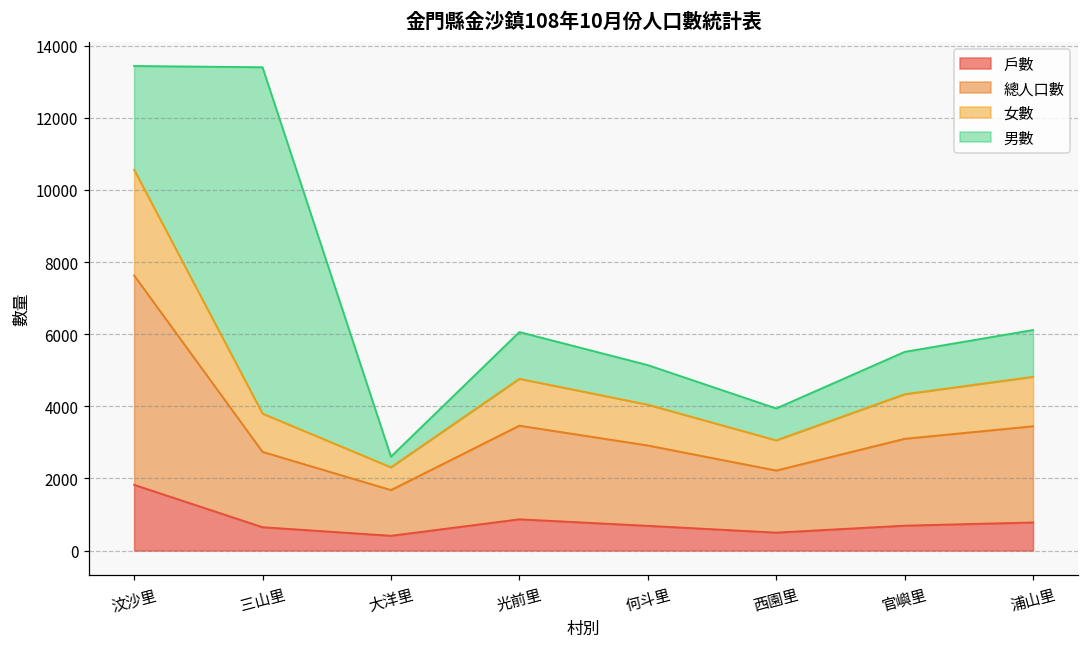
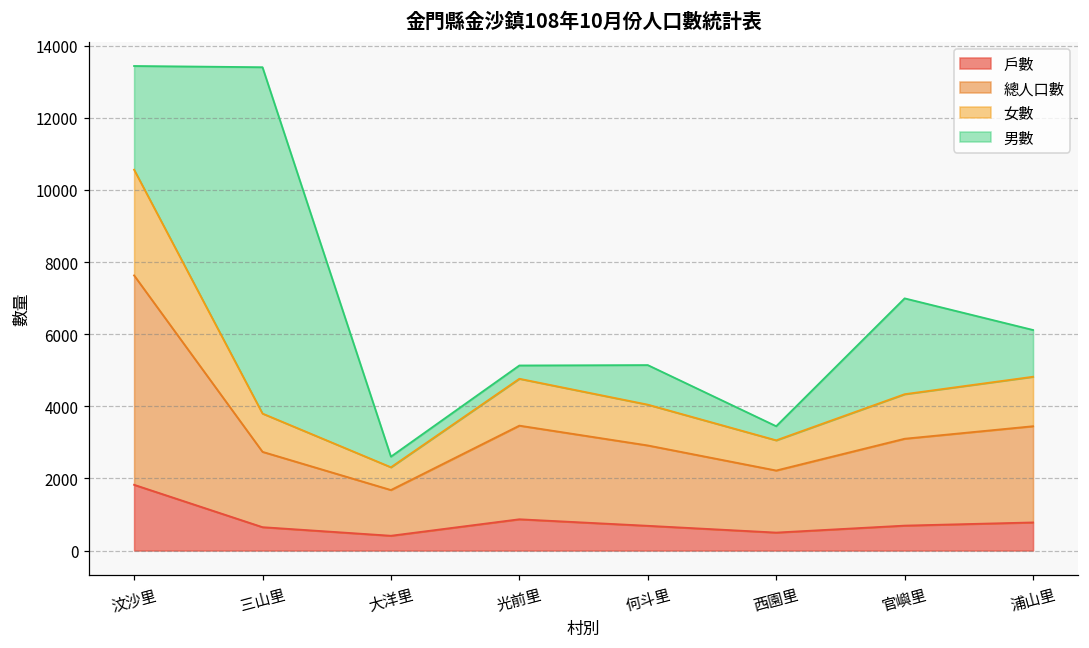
  {
    "男數": {
      "汶沙里": 2900,
      "三山里": 9600,
      "大洋里": 300,
-     "光前里": 1300,
+     "光前里": 400,
      "何斗里": 1100,
-     "西園里": 900,
-     "官嶼里": 1200,
+     "西園里": 400,
+     "官嶼里": 2700,
      "浦山里": 1300
    }
  }
